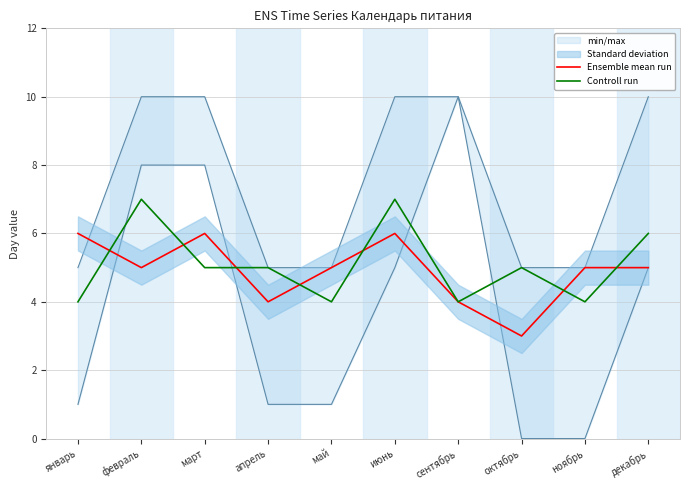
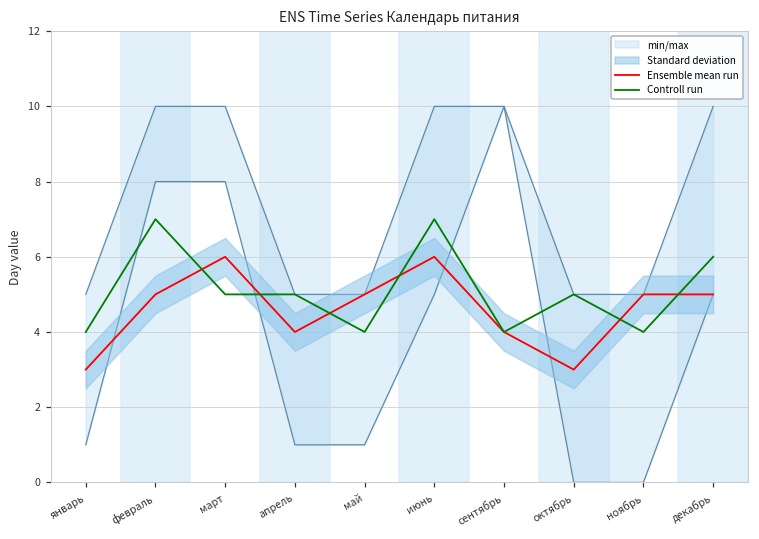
  {
    "Ensemble mean run": {
-     "январь": 6,
+     "январь": 3,
      "февраль": 5,
      "март": 6,
      "апрель": 4,
      "июнь": 6,
      "октябрь": 3
    },
    "Controll run": {
      "январь": 4,
      "февраль": 7,
      "март": 5,
      "май": 4,
      "июнь": 7,
      "ноябрь": 4,
      "декабрь": 6
    }
  }
